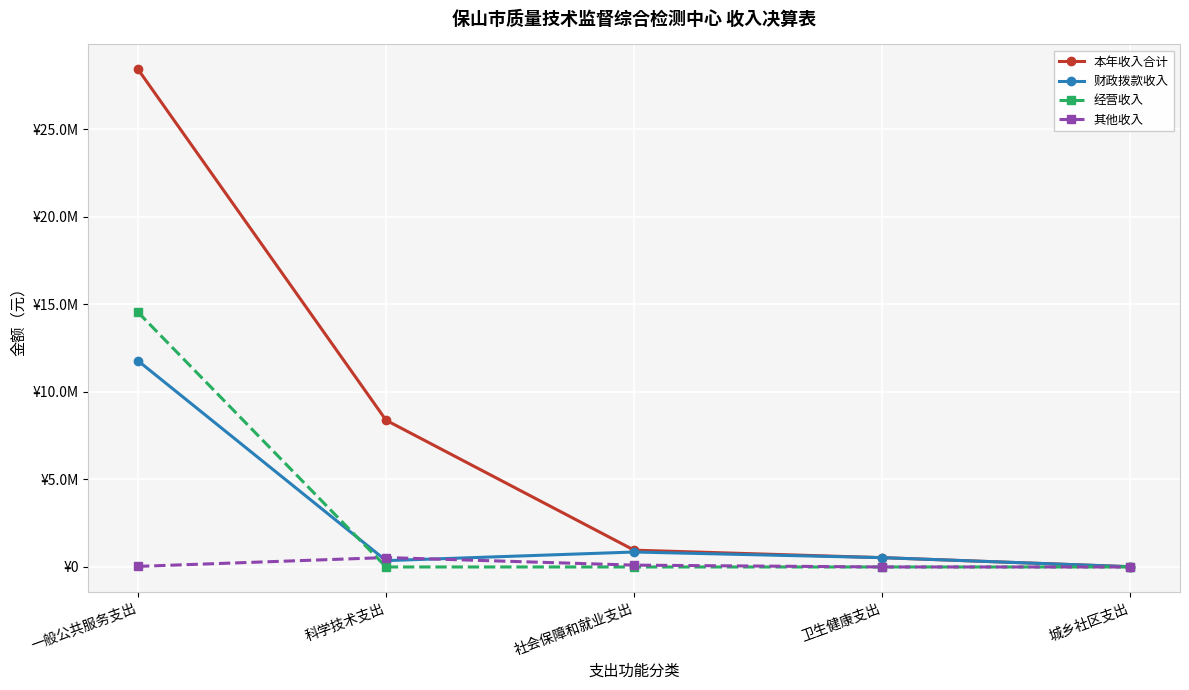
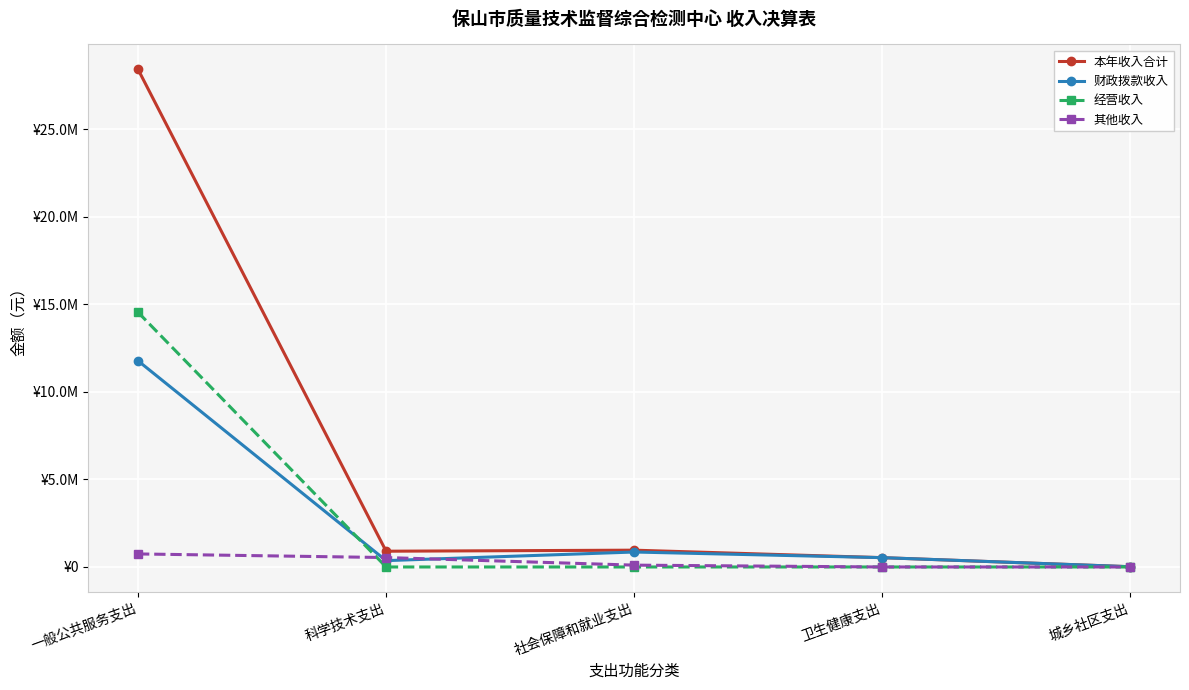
  {
    "本年收入合计": {
      "一般公共服务支出": "¥28400000",
-     "科学技术支出": "¥8400000"
+     "科学技术支出": "¥900000"
    },
    "财政拨款收入": {
      "一般公共服务支出": "¥11800000",
      "科学技术支出": "¥400000"
    },
    "经营收入": {
      "一般公共服务支出": "¥14600000",
      "科学技术支出": "¥0"
    },
    "其他收入": {
-     "一般公共服务支出": "¥0",
+     "一般公共服务支出": "¥700000",
      "科学技术支出": "¥500000"
    }
  }
